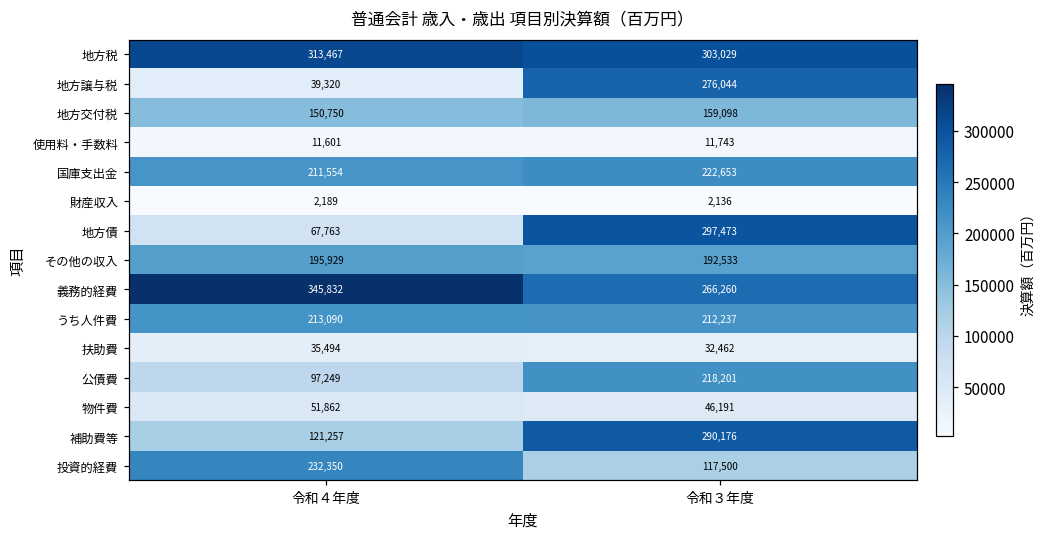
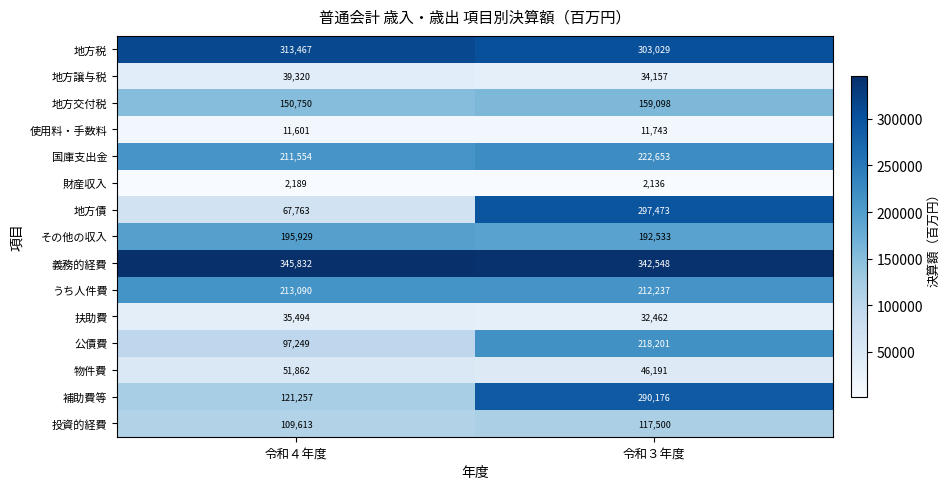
  {
    "地方税": {
      "令和４年度": "313,467",
      "令和３年度": "303,029"
    },
    "地方譲与税": {
      "令和４年度": "39,320",
-     "令和３年度": "276,044"
+     "令和３年度": "34,157"
    },
    "地方交付税": {
      "令和４年度": "150,750",
      "令和３年度": "159,098"
    },
    "使用料・手数料": {
      "令和４年度": "11,601",
      "令和３年度": "11,743"
    },
    "国庫支出金": {
      "令和４年度": "211,554",
      "令和３年度": "222,653"
    },
    "財産収入": {
      "令和４年度": "2,189",
      "令和３年度": "2,136"
    },
    "地方債": {
      "令和４年度": "67,763",
      "令和３年度": "297,473"
    },
    "その他の収入": {
      "令和４年度": "195,929",
      "令和３年度": "192,533"
    },
    "義務的経費": {
      "令和４年度": "345,832",
-     "令和３年度": "266,260"
+     "令和３年度": "342,548"
    },
    "うち人件費": {
      "令和４年度": "213,090",
      "令和３年度": "212,237"
    },
    "扶助費": {
      "令和４年度": "35,494",
      "令和３年度": "32,462"
    },
    "公債費": {
      "令和４年度": "97,249",
      "令和３年度": "218,201"
    },
    "物件費": {
      "令和４年度": "51,862",
      "令和３年度": "46,191"
    },
    "補助費等": {
      "令和４年度": "121,257",
      "令和３年度": "290,176"
    },
    "投資的経費": {
-     "令和４年度": "232,350",
+     "令和４年度": "109,613",
      "令和３年度": "117,500"
    }
  }
